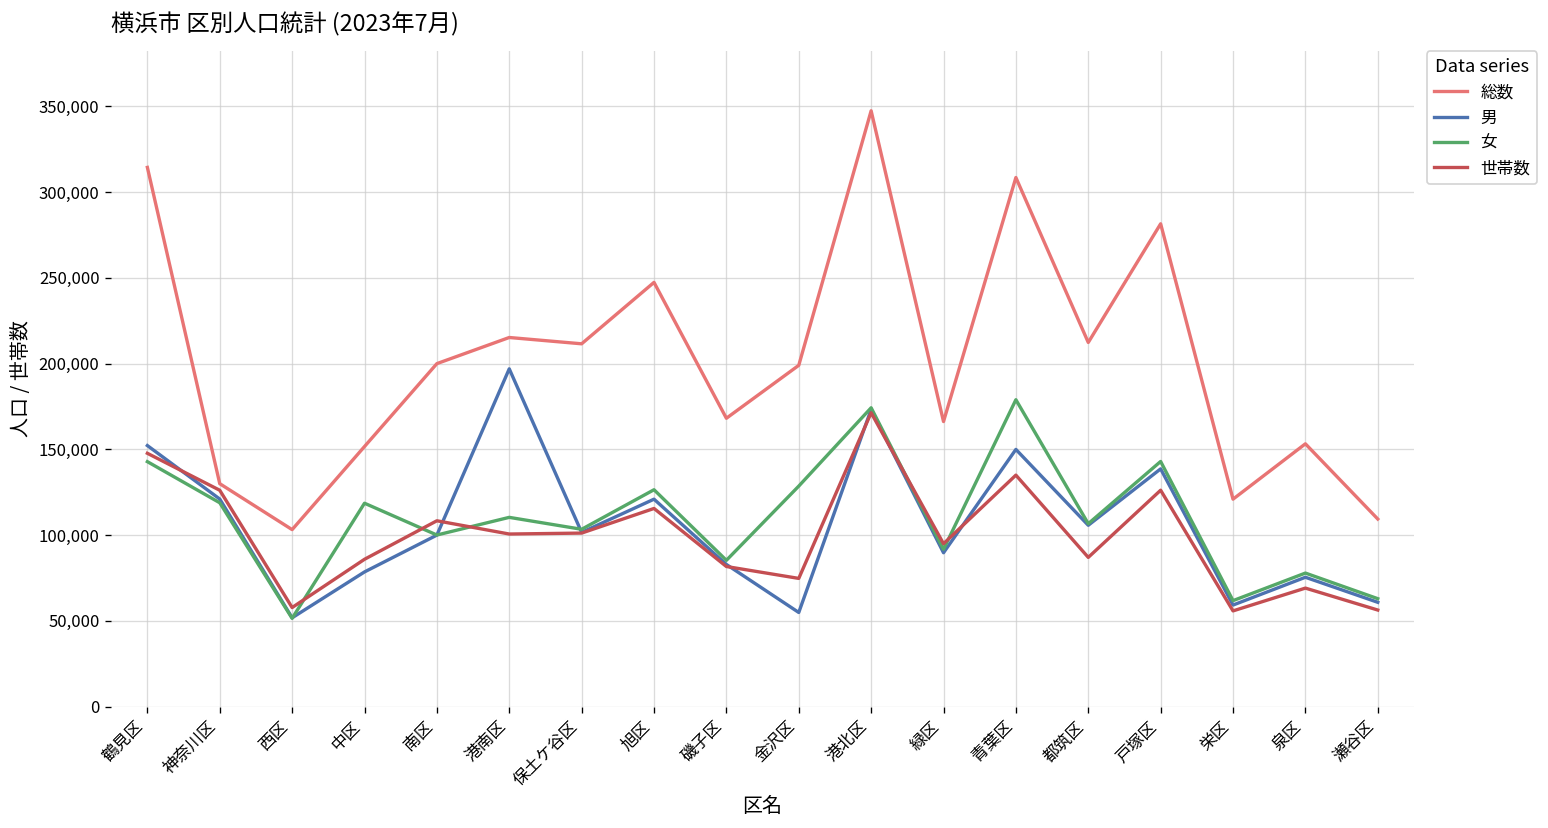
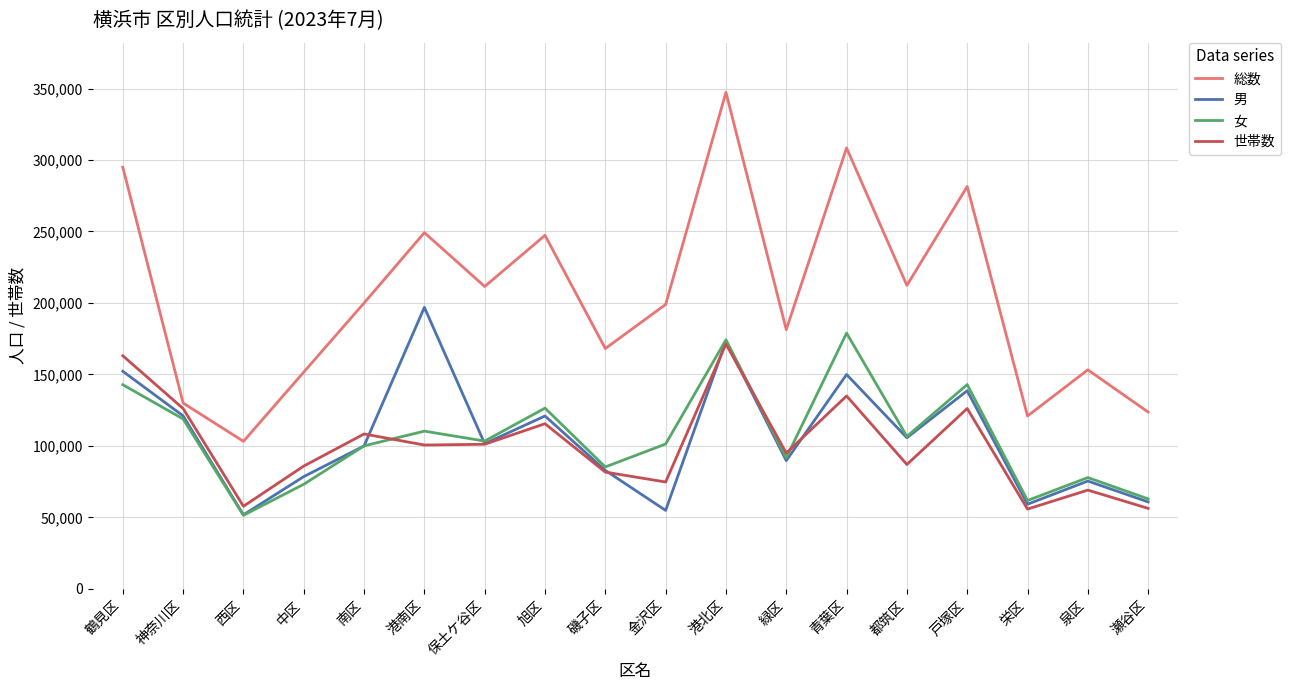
  {
    "総数": {
-     "鶴見区": "314,000",
+     "鶴見区": "295,000",
      "神奈川区": "130,000",
      "西区": "103,000",
      "中区": "152,000",
      "南区": "200,000",
-     "港南区": "215,000",
+     "港南区": "249,000",
      "保土ケ谷区": "212,000",
      "旭区": "247,000",
      "磯子区": "168,000",
      "金沢区": "199,000",
      "港北区": "347,000",
-     "緑区": "166,000",
+     "緑区": "181,000",
      "青葉区": "308,000",
      "都筑区": "212,000",
      "戸塚区": "281,000",
      "栄区": "121,000",
      "泉区": "153,000",
-     "瀬谷区": "109,000"
+     "瀬谷区": "124,000"
    },
    "男": {
      "鶴見区": "152,000",
      "神奈川区": "121,000",
      "中区": "78,000",
      "港南区": "197,000",
      "旭区": "121,000",
      "金沢区": "55,000",
      "緑区": "90,000",
      "青葉区": "150,000",
      "戸塚区": "139,000",
      "栄区": "59,000",
      "泉区": "75,000",
      "瀬谷区": "61,000"
    },
    "女": {
      "鶴見区": "143,000",
      "神奈川区": "119,000",
-     "中区": "119,000",
+     "中区": "73,000",
      "港南区": "110,000",
      "保土ケ谷区": "103,000",
      "旭区": "126,000",
      "磯子区": "85,000",
-     "金沢区": "129,000",
+     "金沢区": "101,000",
      "緑区": "92,000",
      "青葉区": "179,000",
      "戸塚区": "143,000",
      "栄区": "62,000",
      "泉区": "78,000",
      "瀬谷区": "63,000"
    },
    "世帯数": {
-     "鶴見区": "148,000",
+     "鶴見区": "163,000",
      "神奈川区": "126,000",
      "西区": "58,000",
      "中区": "86,000",
      "南区": "108,000",
      "港南区": "101,000",
      "旭区": "115,000",
      "金沢区": "75,000",
      "港北区": "171,000",
      "緑区": "95,000",
      "青葉区": "135,000",
      "都筑区": "87,000",
      "戸塚区": "126,000",
      "栄区": "56,000",
      "泉区": "69,000",
      "瀬谷区": "56,000"
    }
  }
